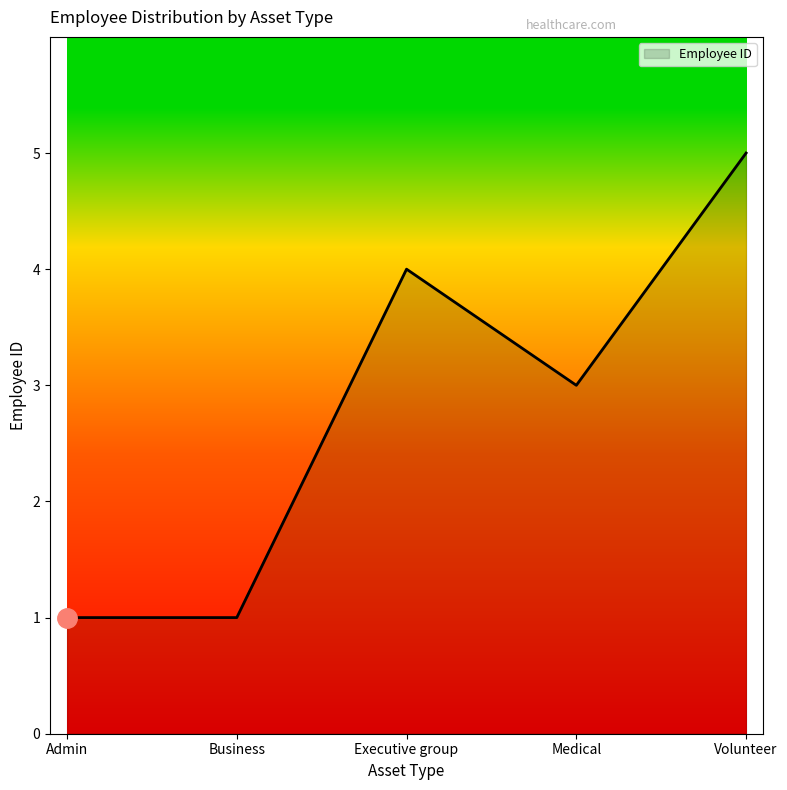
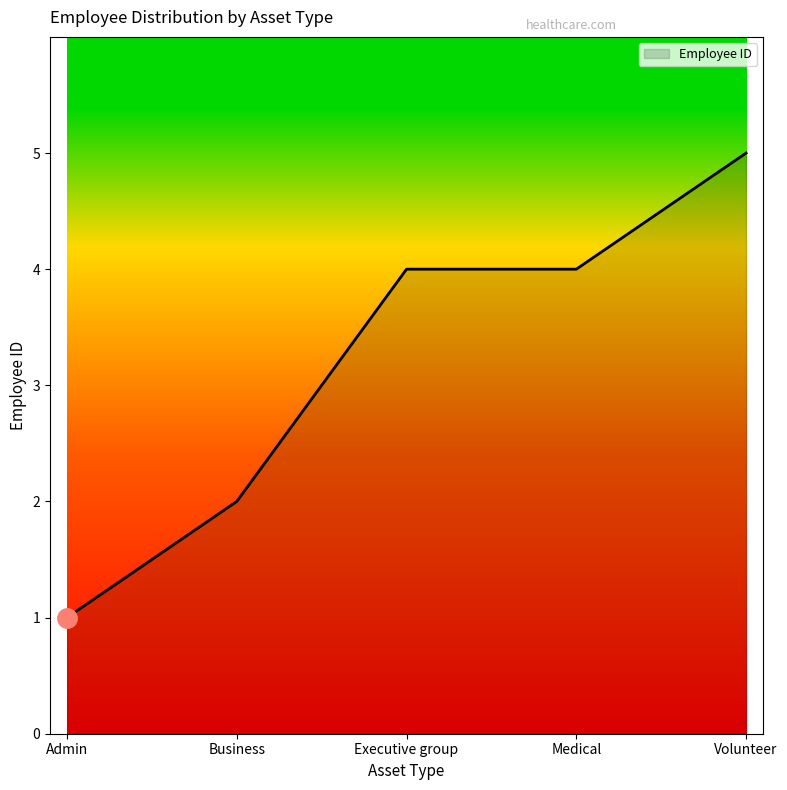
  {
    "Employee ID": {
-     "Business": 1,
+     "Business": 2,
      "Executive group": 4,
-     "Medical": 3,
+     "Medical": 4,
      "Volunteer": 5
    }
  }
